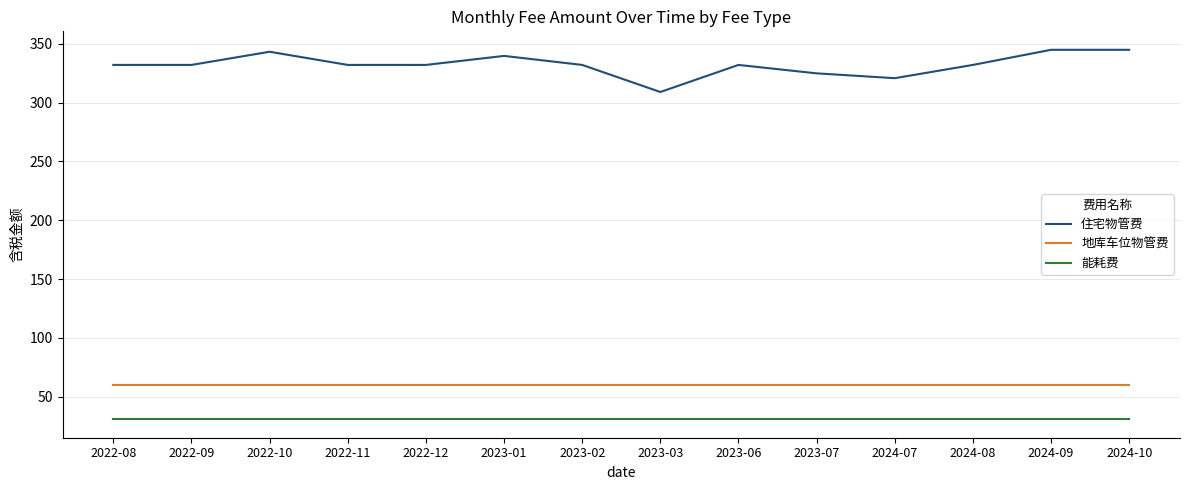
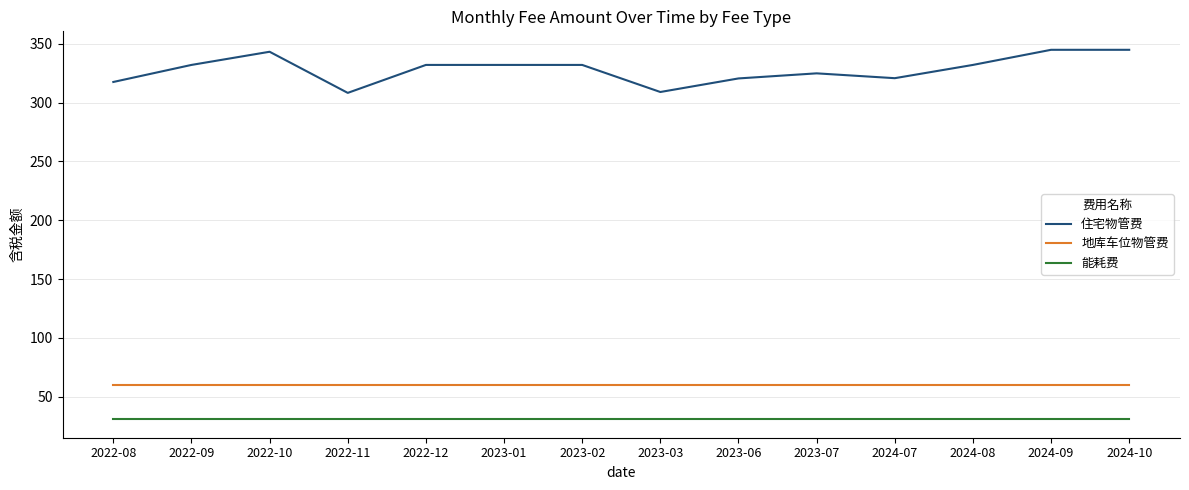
  {
    "住宅物管费": {
-     "2022-08": 332,
+     "2022-08": 318,
      "2022-09": 332,
      "2022-10": 343,
-     "2022-11": 332,
+     "2022-11": 308,
      "2022-12": 332,
-     "2023-01": 340,
+     "2023-01": 332,
      "2023-02": 332,
      "2023-03": 309,
-     "2023-06": 332,
+     "2023-06": 321,
      "2023-07": 325,
      "2024-07": 321,
      "2024-08": 332,
      "2024-09": 345,
      "2024-10": 345
    },
    "地库车位物管费": {
      "2022-08": 60,
      "2022-09": 60,
      "2022-10": 60,
      "2022-11": 60,
      "2022-12": 60,
      "2023-01": 60,
      "2023-02": 60,
      "2023-03": 60,
      "2023-06": 60,
      "2023-07": 60,
      "2024-07": 60,
      "2024-08": 60,
      "2024-09": 60,
      "2024-10": 60
    },
    "能耗费": {
      "2022-08": 31,
      "2022-09": 31,
      "2022-10": 31,
      "2022-11": 31,
      "2022-12": 31,
      "2023-01": 31,
      "2023-02": 31,
      "2023-03": 31,
      "2023-06": 31,
      "2023-07": 31,
      "2024-07": 31,
      "2024-08": 31,
      "2024-09": 31,
      "2024-10": 31
    }
  }
